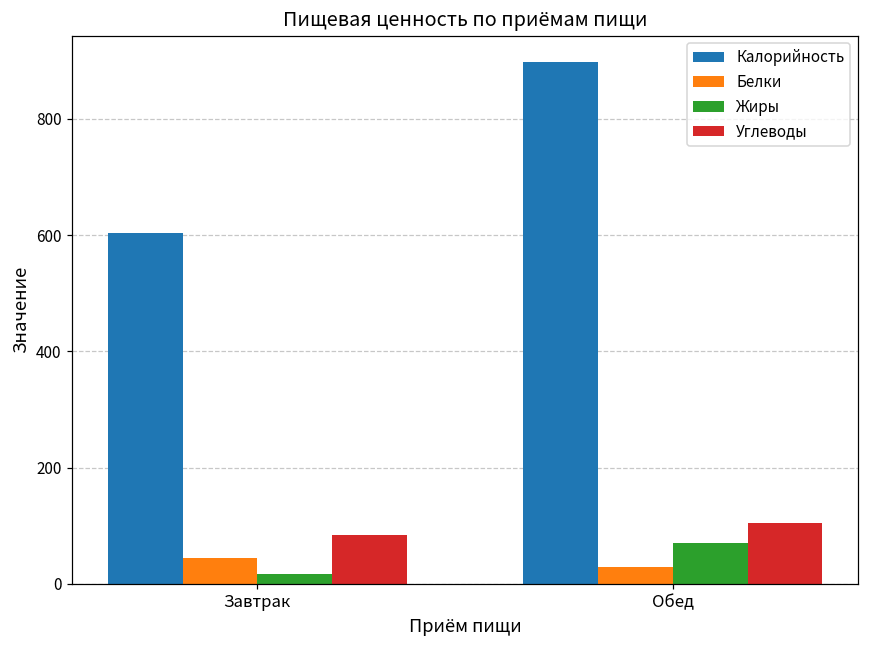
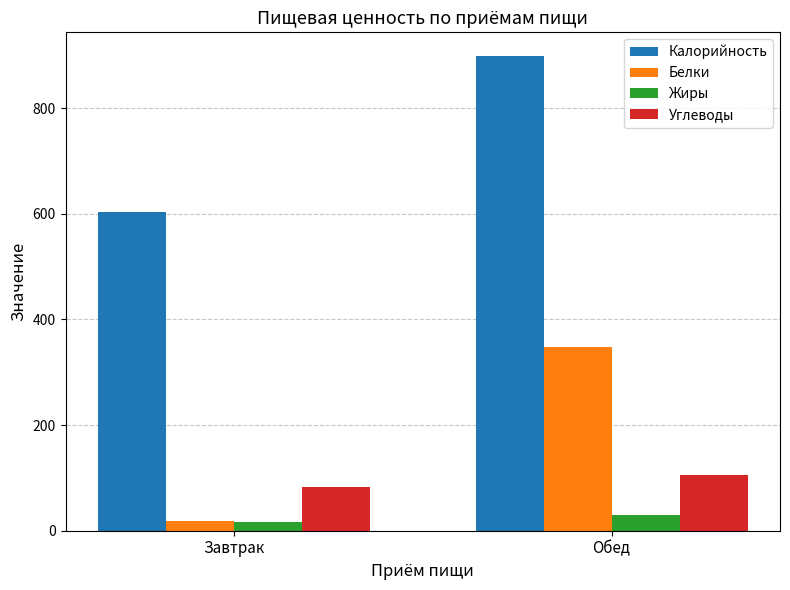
  {
    "Калорийность": {
      "Завтрак": 600,
      "Обед": 900
    },
    "Белки": {
-     "Завтрак": 40,
-     "Обед": 30
+     "Завтрак": 20,
+     "Обед": 350
    },
    "Жиры": {
      "Завтрак": 20,
-     "Обед": 70
+     "Обед": 30
    },
    "Углеводы": {
      "Завтрак": 80,
      "Обед": 110
    }
  }
